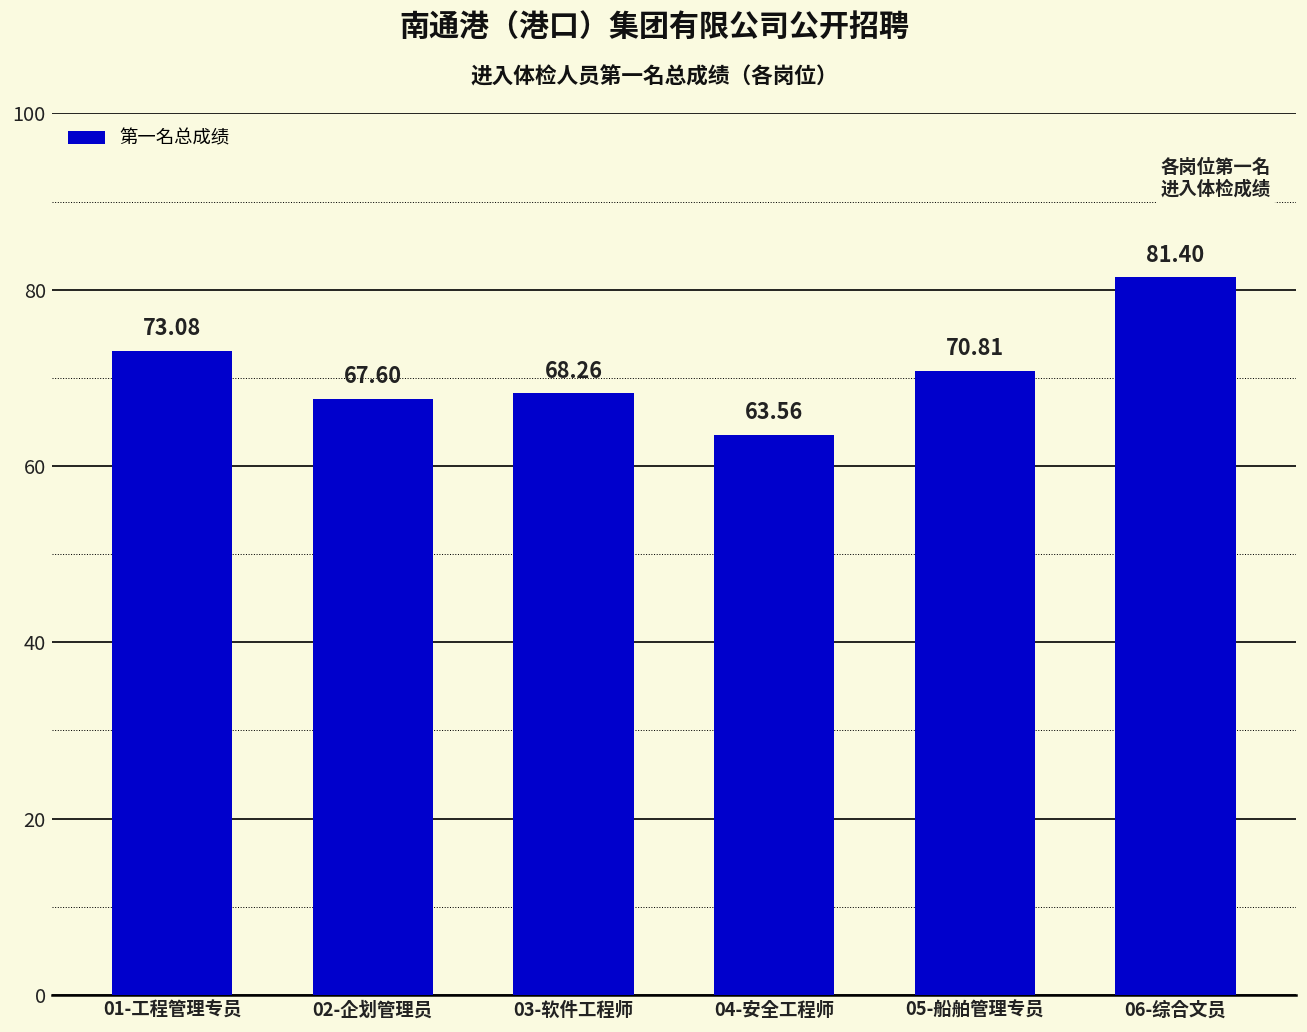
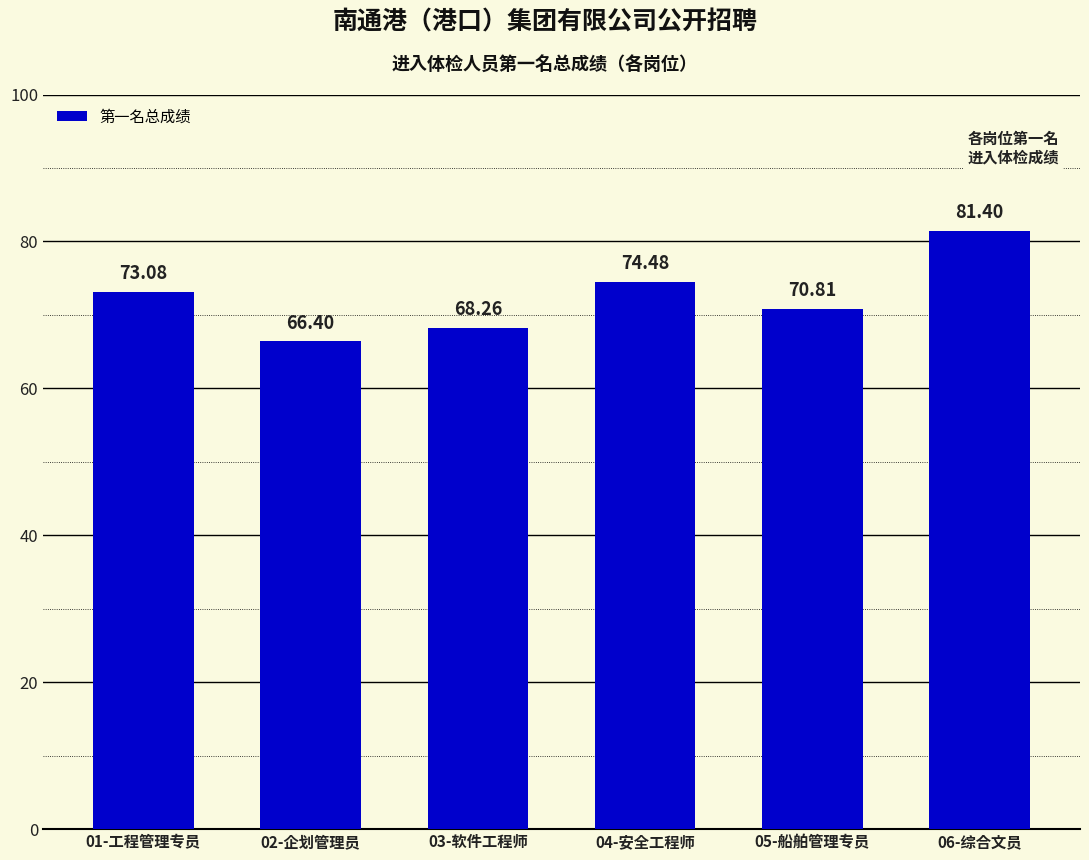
  {
    "01-工程管理专员": 73.08,
-   "02-企划管理员": 67.60,
+   "02-企划管理员": 66.40,
    "03-软件工程师": 68.26,
-   "04-安全工程师": 63.56,
+   "04-安全工程师": 74.48,
    "05-船舶管理专员": 70.81,
    "06-综合文员": 81.40
  }
